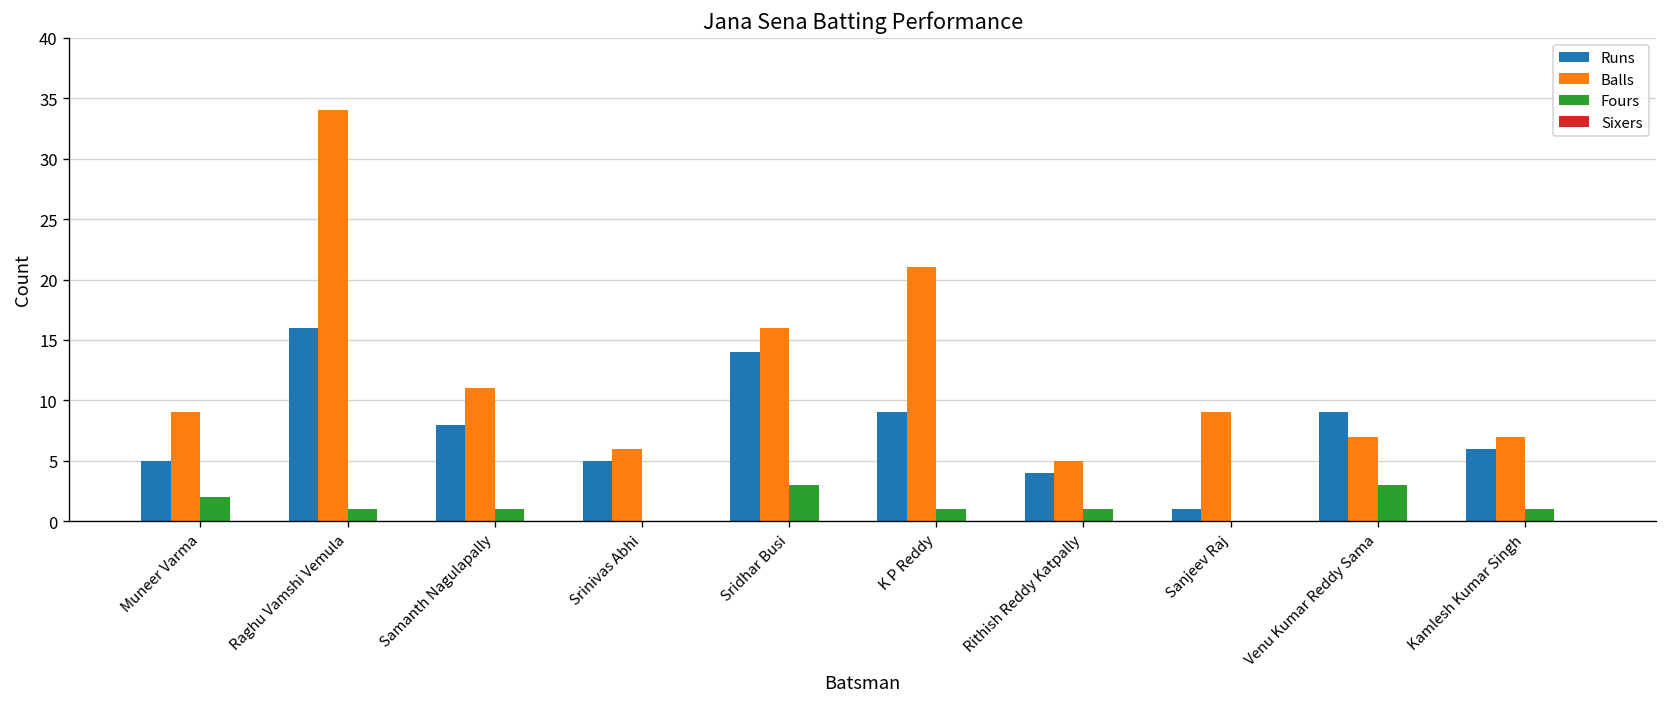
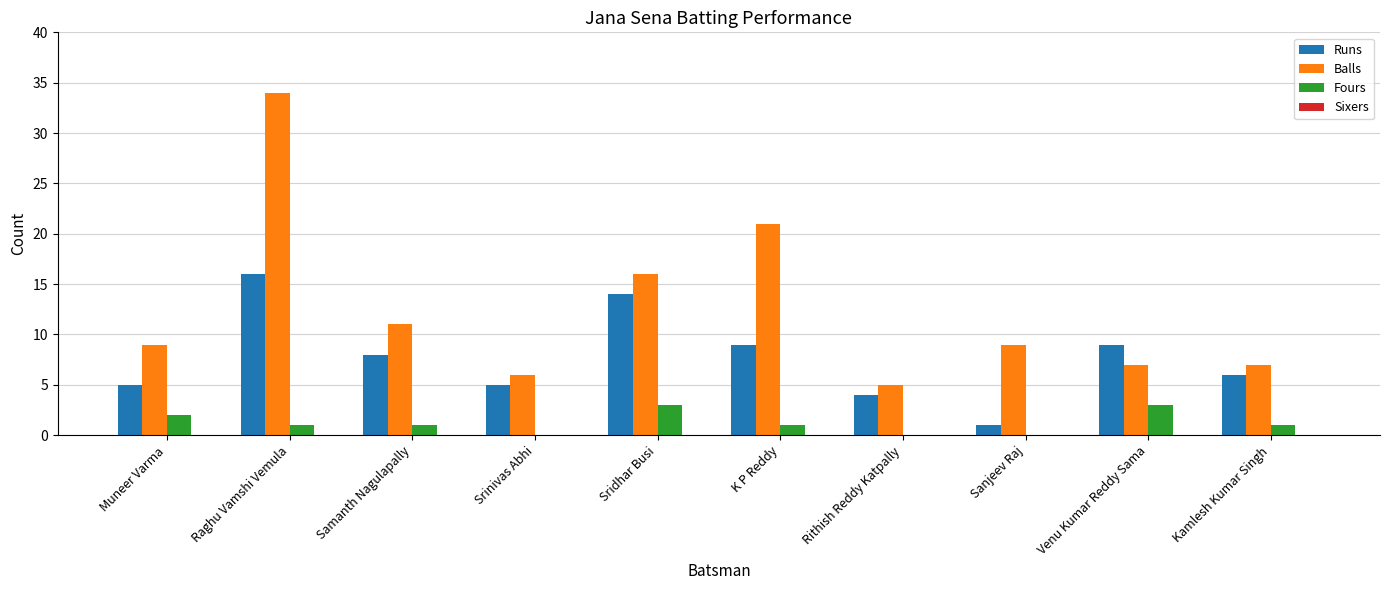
  {
    "Runs": {
      "Muneer Varma": 5,
      "Raghu Vamshi Vemula": 16,
      "Samanth Nagulapally": 8,
      "Srinivas Abhi": 5,
      "Sridhar Busi": 14,
      "K P Reddy": 9,
      "Rithish Reddy Katpally": 4,
      "Sanjeev Raj": 1,
      "Venu Kumar Reddy Sama": 9,
      "Kamlesh Kumar Singh": 6
    },
    "Balls": {
      "Muneer Varma": 9,
      "Raghu Vamshi Vemula": 34,
      "Samanth Nagulapally": 11,
      "Srinivas Abhi": 6,
      "Sridhar Busi": 16,
      "K P Reddy": 21,
      "Rithish Reddy Katpally": 5,
      "Sanjeev Raj": 9,
      "Venu Kumar Reddy Sama": 7,
      "Kamlesh Kumar Singh": 7
    },
    "Fours": {
      "Muneer Varma": 2,
      "Raghu Vamshi Vemula": 1,
      "Samanth Nagulapally": 1,
      "Srinivas Abhi": 0,
      "Sridhar Busi": 3,
      "K P Reddy": 1,
-     "Rithish Reddy Katpally": 1,
+     "Rithish Reddy Katpally": 0,
      "Sanjeev Raj": 0,
      "Venu Kumar Reddy Sama": 3,
      "Kamlesh Kumar Singh": 1
    },
    "Sixers": {
      "Muneer Varma": 0,
      "Raghu Vamshi Vemula": 0,
      "Samanth Nagulapally": 0,
      "Srinivas Abhi": 0,
      "Sridhar Busi": 0,
      "K P Reddy": 0,
      "Rithish Reddy Katpally": 0,
      "Sanjeev Raj": 0,
      "Venu Kumar Reddy Sama": 0,
      "Kamlesh Kumar Singh": 0
    }
  }
